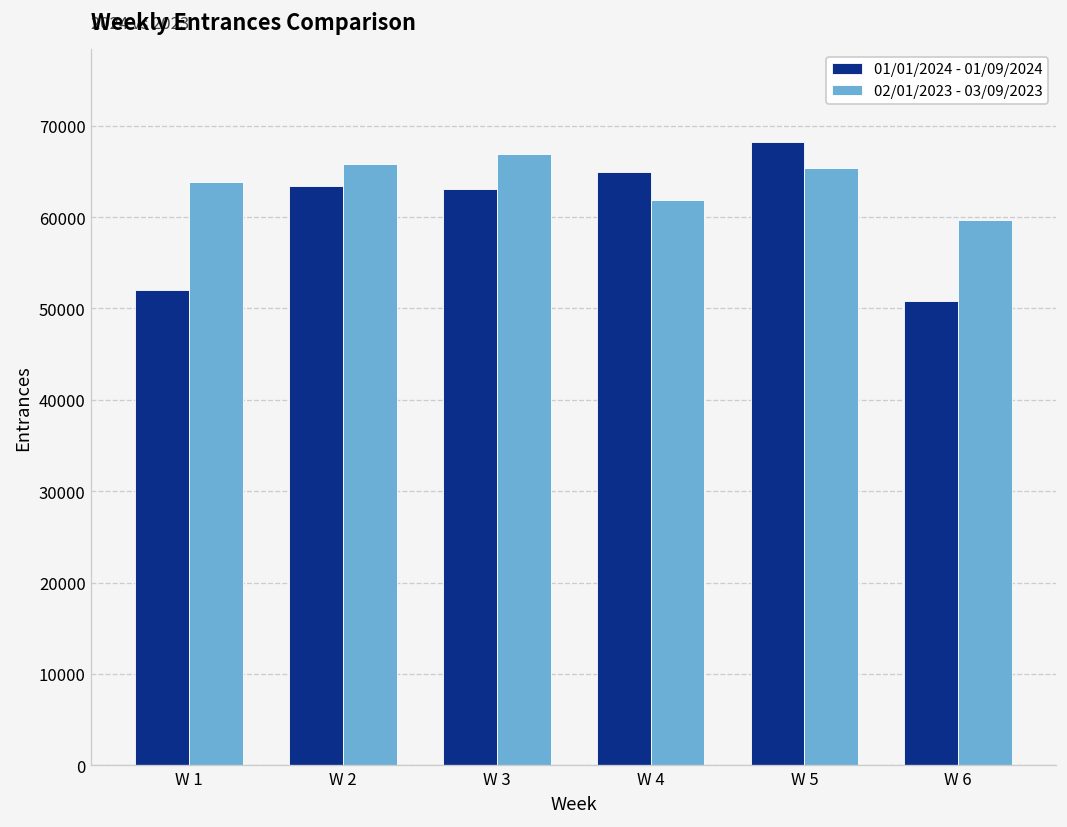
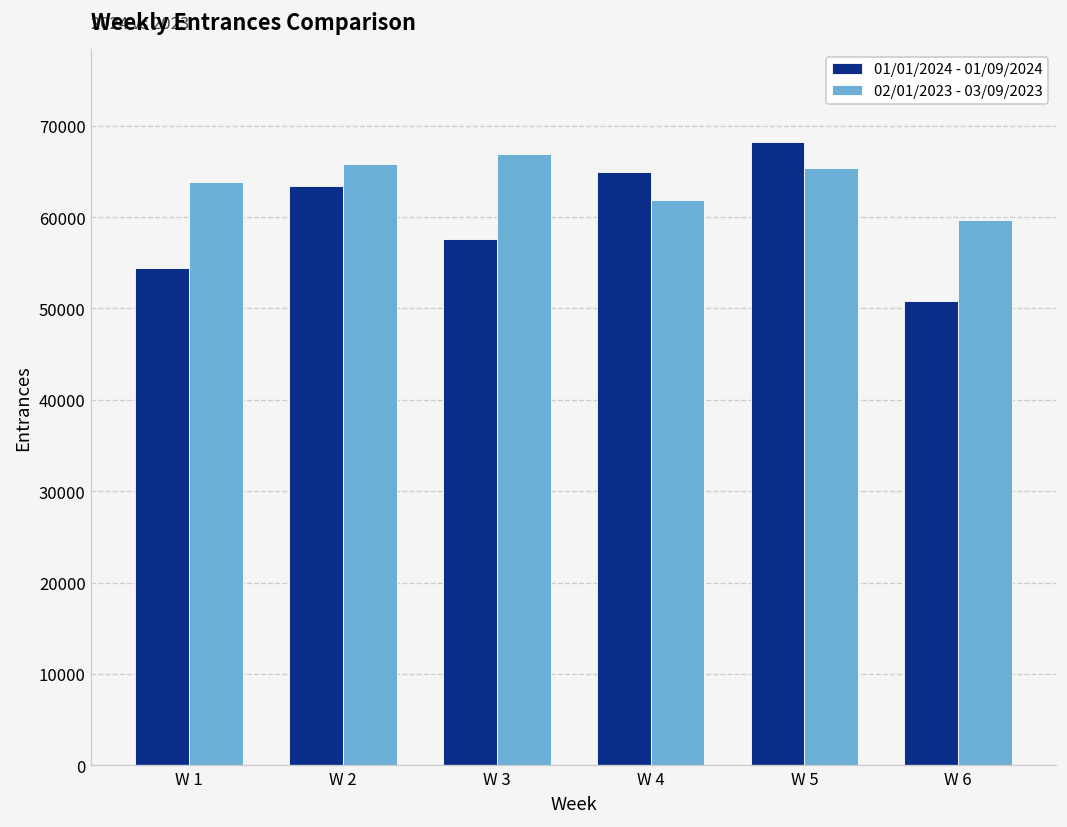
  {
    "01/01/2024 - 01/09/2024": {
-     "W 1": 52000,
+     "W 1": 54000,
      "W 2": 63000,
-     "W 3": 63000,
+     "W 3": 58000,
      "W 4": 65000,
      "W 5": 68000,
      "W 6": 51000
    },
    "02/01/2023 - 03/09/2023": {
      "W 1": 64000,
      "W 2": 66000,
      "W 3": 67000,
      "W 4": 62000,
      "W 5": 65000,
      "W 6": 60000
    }
  }
